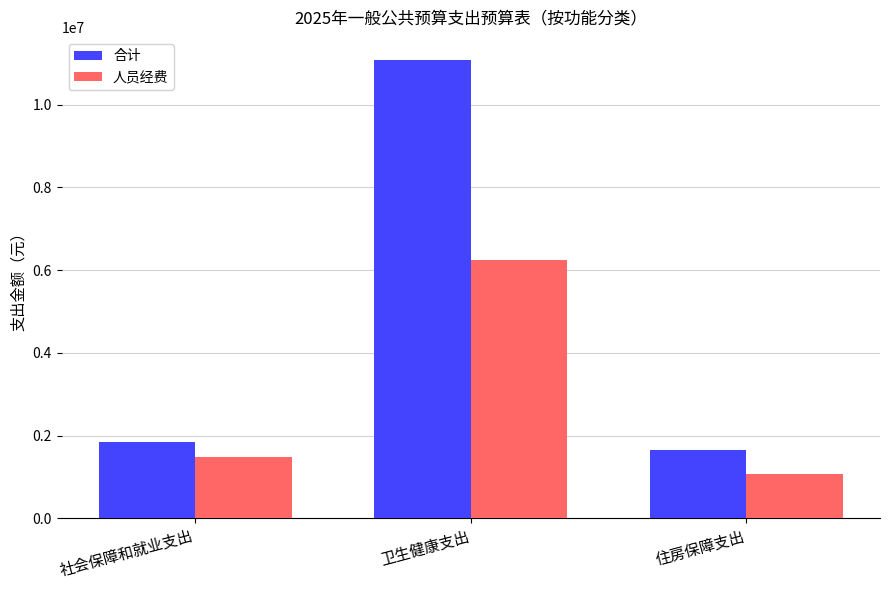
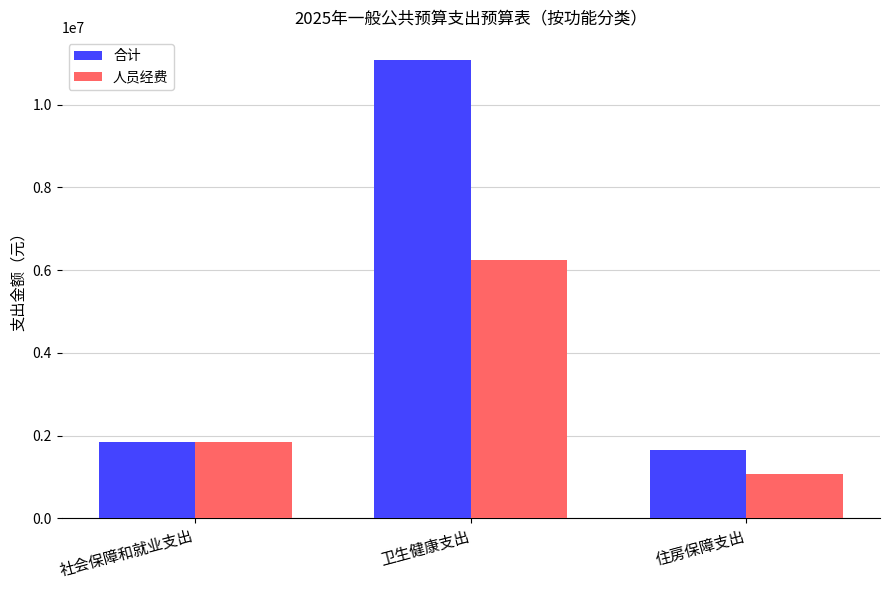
  {
    "合计": {
      "社会保障和就业支出": 1800000,
      "卫生健康支出": 11100000,
      "住房保障支出": 1700000
    },
    "人员经费": {
-     "社会保障和就业支出": 1500000,
+     "社会保障和就业支出": 1800000,
      "卫生健康支出": 6300000,
      "住房保障支出": 1100000
    }
  }
